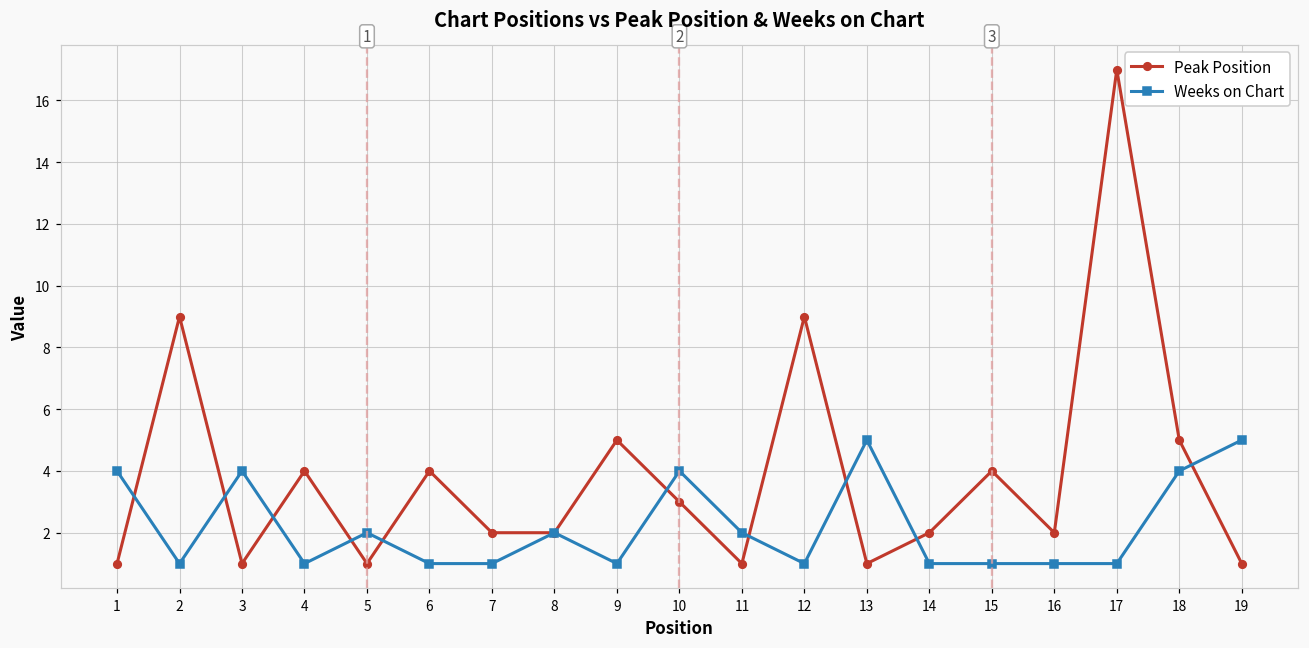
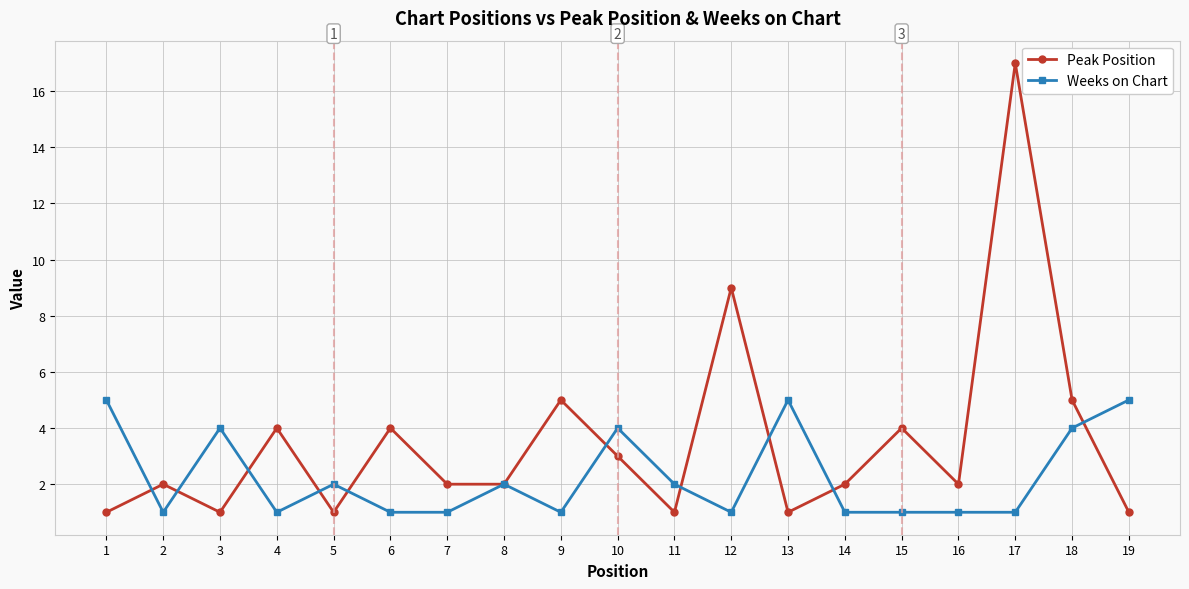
  {
    "Peak Position": {
      "1": 1,
-     "2": 9,
+     "2": 2,
      "3": 1,
      "4": 4,
      "5": 1,
      "6": 4,
      "7": 2,
      "9": 5,
      "10": 3,
      "11": 1,
      "12": 9,
      "13": 1,
      "14": 2,
      "15": 4,
      "16": 2,
      "17": 17,
      "18": 5,
      "19": 1
    },
    "Weeks on Chart": {
-     "1": 4,
+     "1": 5,
      "2": 1,
      "3": 4,
      "4": 1,
      "5": 2,
      "6": 1,
      "7": 1,
      "9": 1,
      "10": 4,
      "11": 2,
      "12": 1,
      "13": 5,
      "14": 1,
      "15": 1,
      "16": 1,
      "17": 1,
      "18": 4,
      "19": 5
    }
  }
